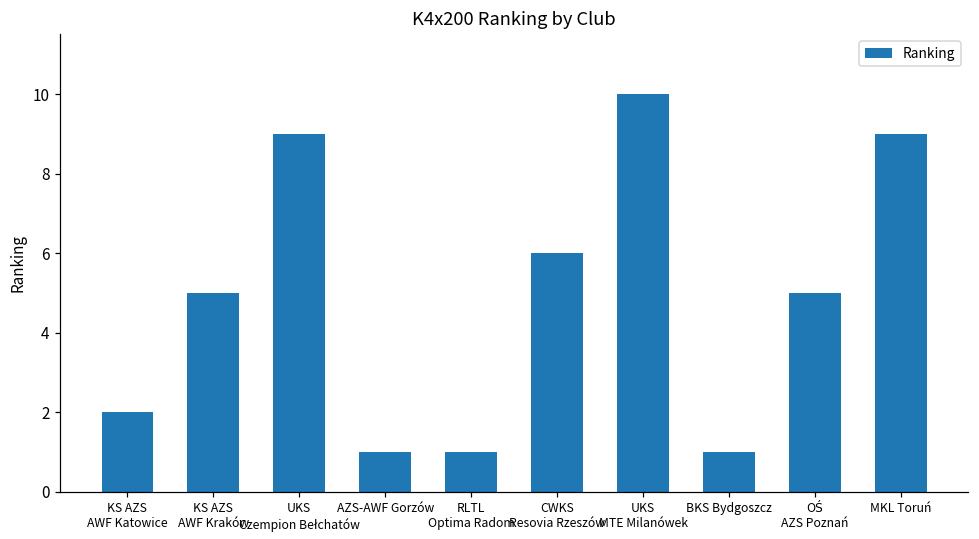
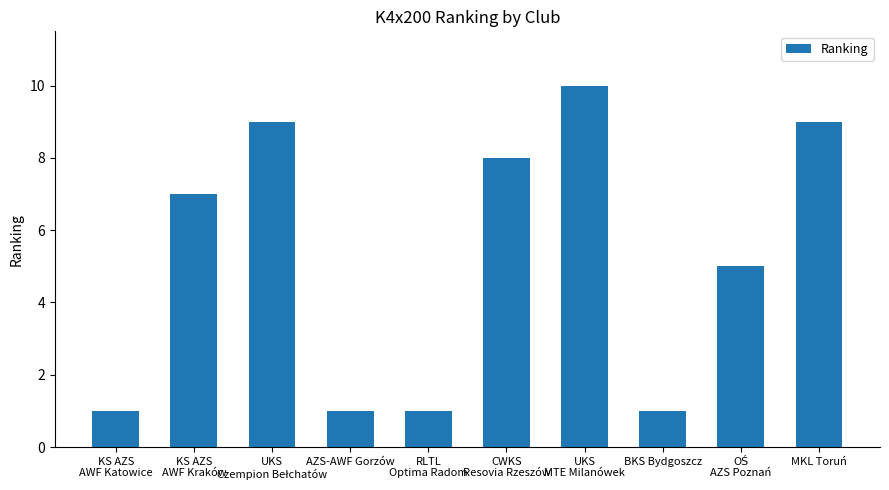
  {
-   "KS AZS AWF Katowice": 2,
-   "KS AZS AWF Kraków": 5,
+   "KS AZS AWF Katowice": 1,
+   "KS AZS AWF Kraków": 7,
    "UKS Czempion Bełchatów": 9,
    "RLTL Optima Radom": 1,
-   "CWKS Resovia Rzeszów": 6,
+   "CWKS Resovia Rzeszów": 8,
    "UKS MTE Milanówek": 10,
    "BKS Bydgoszcz": 1,
    "OŚ AZS Poznań": 5,
    "MKL Toruń": 9
  }
